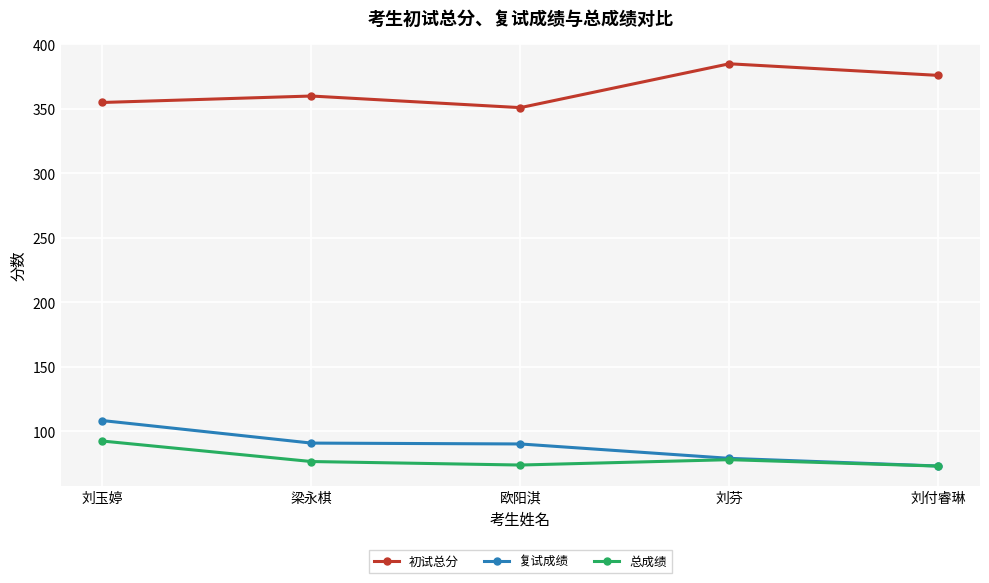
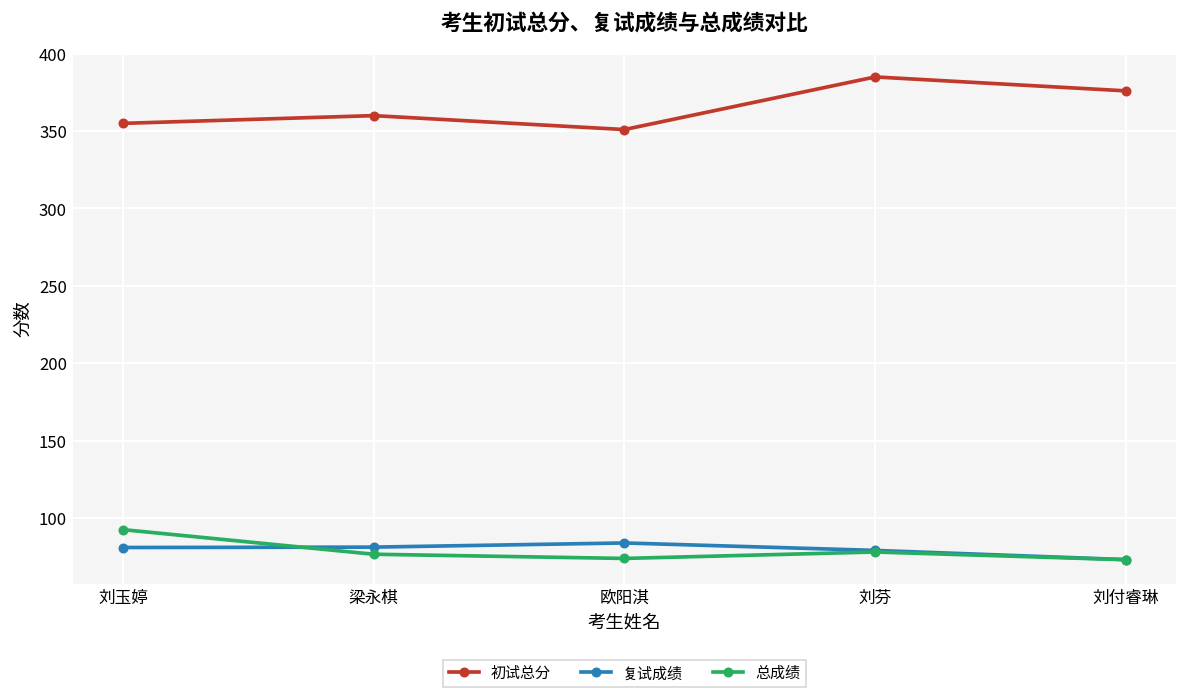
  {
    "初试总分": {
      "刘玉婷": 355,
      "梁永棋": 360,
      "欧阳淇": 351,
      "刘芬": 385,
      "刘付睿琳": 376
    },
    "复试成绩": {
-     "刘玉婷": 108,
-     "梁永棋": 91,
-     "欧阳淇": 90
+     "刘玉婷": 81,
+     "梁永棋": 81,
+     "欧阳淇": 84
    },
    "总成绩": {
      "刘玉婷": 92,
      "梁永棋": 77,
      "欧阳淇": 74
    }
  }
